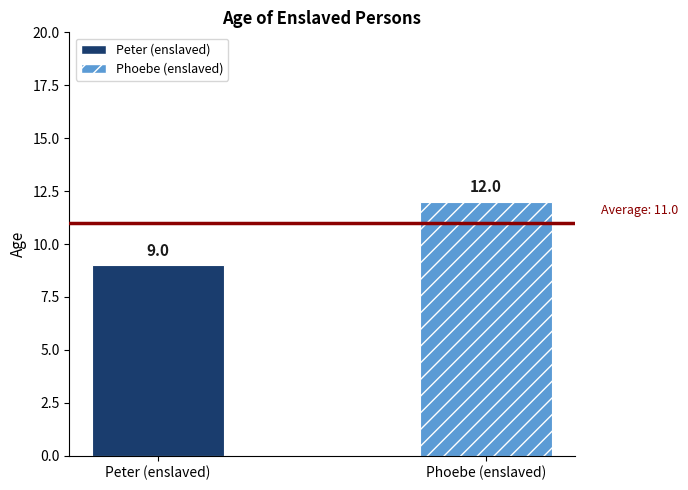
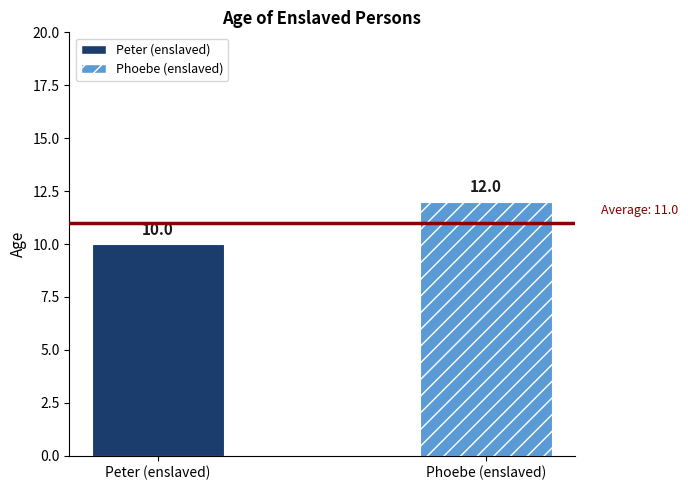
  {
-   "Peter (enslaved)": 9.0,
+   "Peter (enslaved)": 10.0,
    "Phoebe (enslaved)": 12.0
  }
